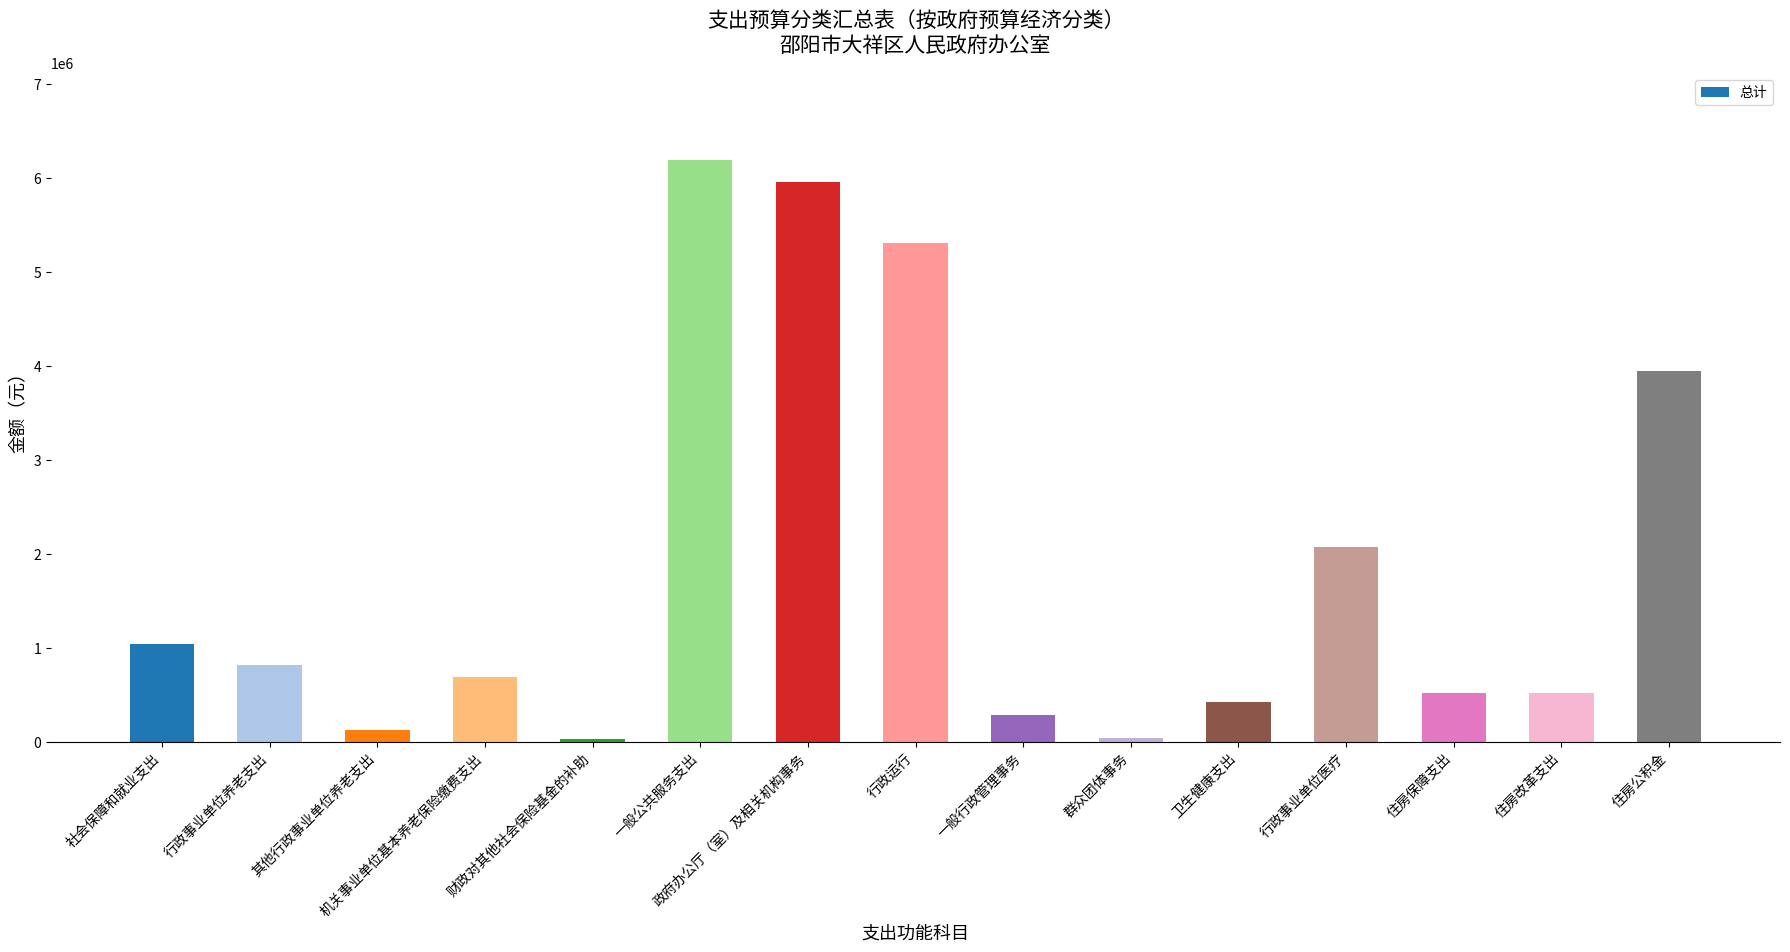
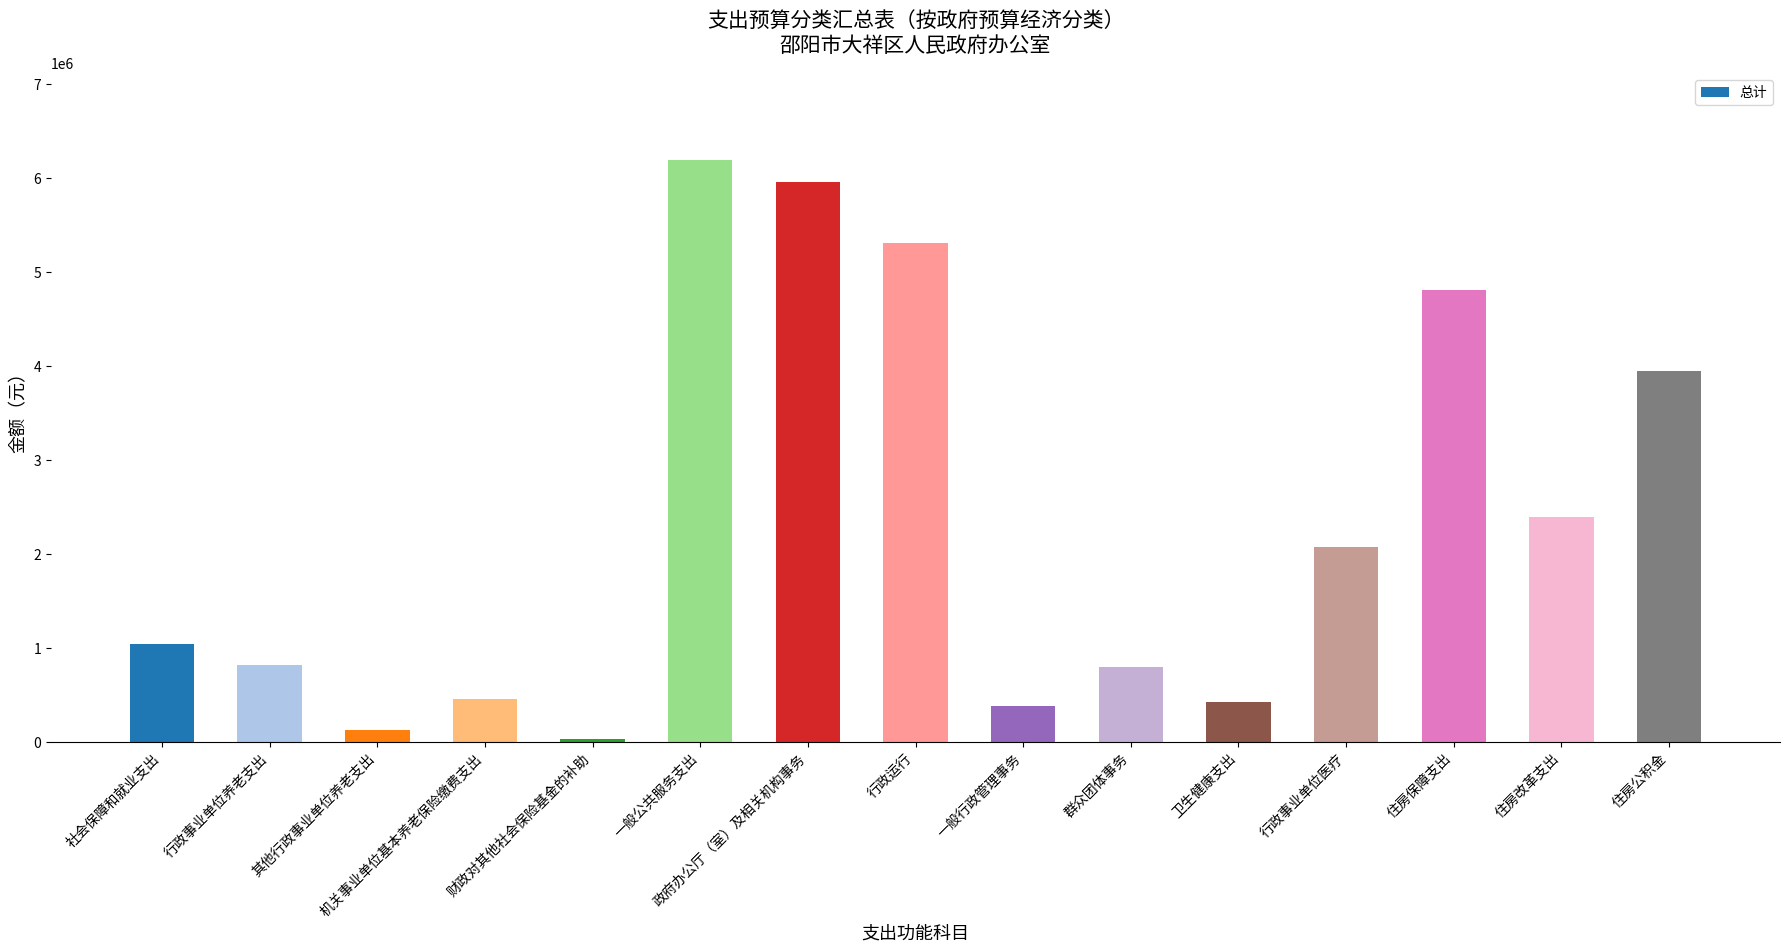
  {
    "社会保障和就业支出": 1000000,
    "行政事业单位养老支出": 800000,
    "其他行政事业单位养老支出": 100000,
-   "机关事业单位基本养老保险缴费支出": 700000,
+   "机关事业单位基本养老保险缴费支出": 500000,
    "财政对其他社会保险基金的补助": 0,
    "一般公共服务支出": 6200000,
    "政府办公厅（室）及相关机构事务": 6000000,
    "行政运行": 5300000,
-   "一般行政管理事务": 300000,
-   "群众团体事务": 0,
+   "一般行政管理事务": 400000,
+   "群众团体事务": 800000,
    "卫生健康支出": 400000,
    "行政事业单位医疗": 2100000,
-   "住房保障支出": 500000,
-   "住房改革支出": 500000,
+   "住房保障支出": 4800000,
+   "住房改革支出": 2400000,
    "住房公积金": 3900000
  }
